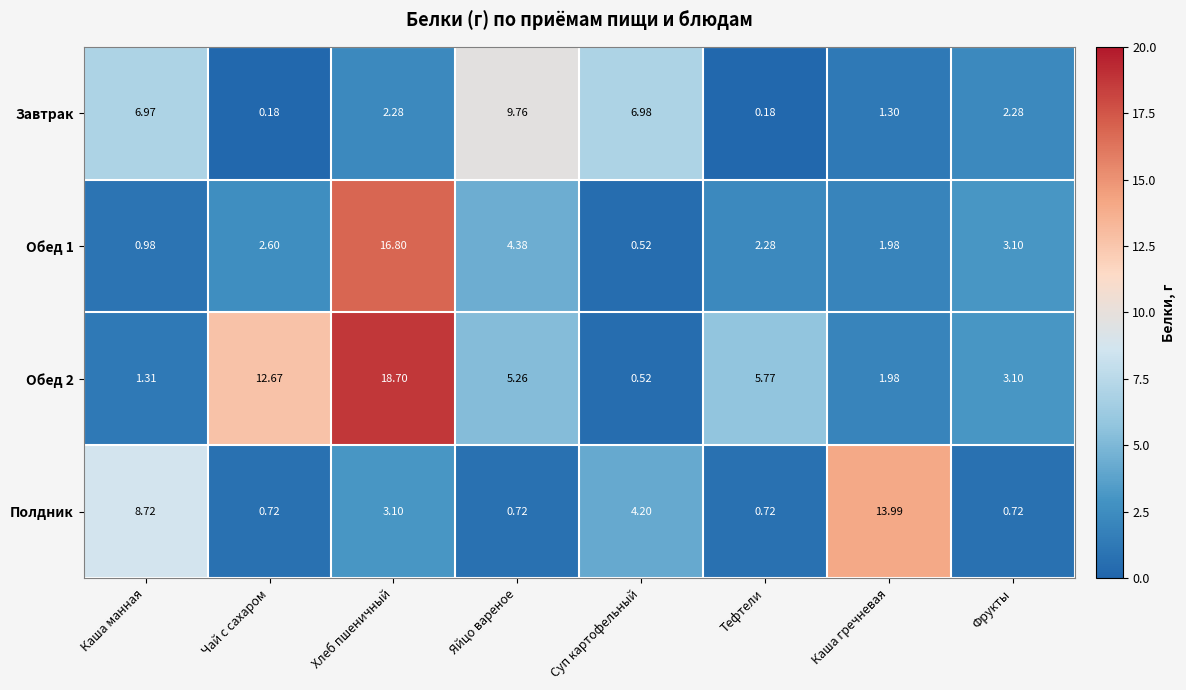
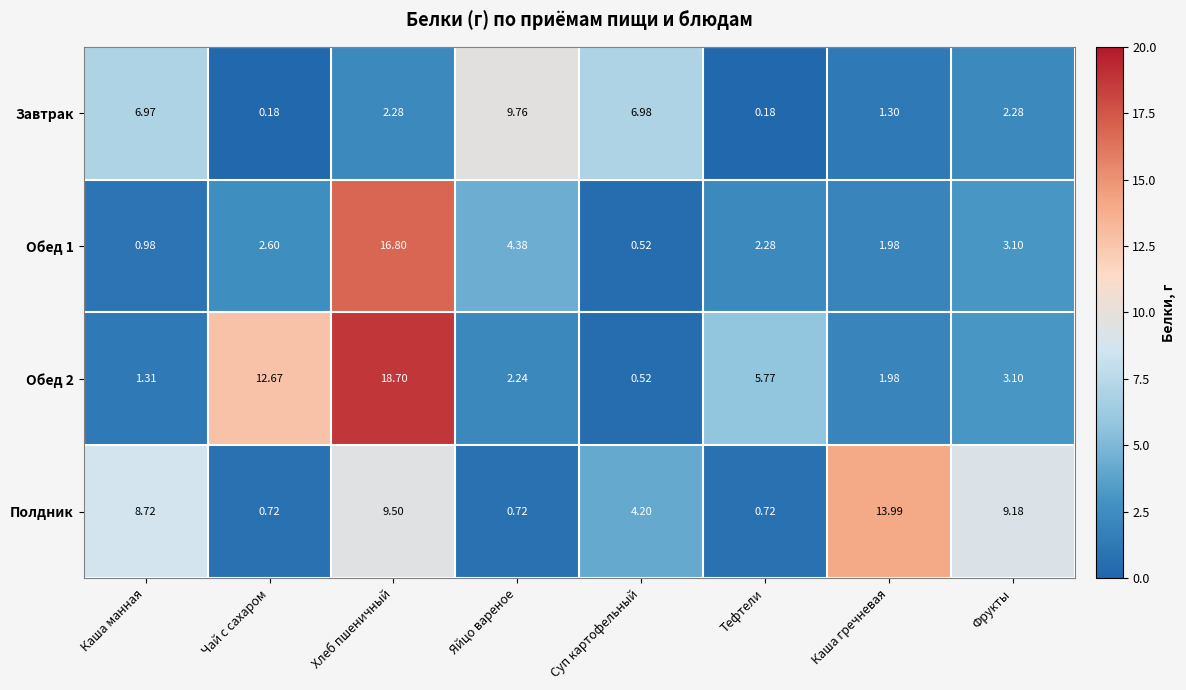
  {
    "Завтрак": {
      "Каша манная": 6.97,
      "Чай с сахаром": 0.18,
      "Хлеб пшеничный": 2.28,
      "Яйцо вареное": 9.76,
      "Суп картофельный": 6.98,
      "Тефтели": 0.18,
      "Каша гречневая": 1.30,
      "Фрукты": 2.28
    },
    "Обед 1": {
      "Каша манная": 0.98,
      "Чай с сахаром": 2.60,
      "Хлеб пшеничный": 16.80,
      "Яйцо вареное": 4.38,
      "Суп картофельный": 0.52,
      "Тефтели": 2.28,
      "Каша гречневая": 1.98,
      "Фрукты": 3.10
    },
    "Обед 2": {
      "Каша манная": 1.31,
      "Чай с сахаром": 12.67,
      "Хлеб пшеничный": 18.70,
-     "Яйцо вареное": 5.26,
+     "Яйцо вареное": 2.24,
      "Суп картофельный": 0.52,
      "Тефтели": 5.77,
      "Каша гречневая": 1.98,
      "Фрукты": 3.10
    },
    "Полдник": {
      "Каша манная": 8.72,
      "Чай с сахаром": 0.72,
-     "Хлеб пшеничный": 3.10,
+     "Хлеб пшеничный": 9.50,
      "Яйцо вареное": 0.72,
      "Суп картофельный": 4.20,
      "Тефтели": 0.72,
      "Каша гречневая": 13.99,
-     "Фрукты": 0.72
+     "Фрукты": 9.18
    }
  }
